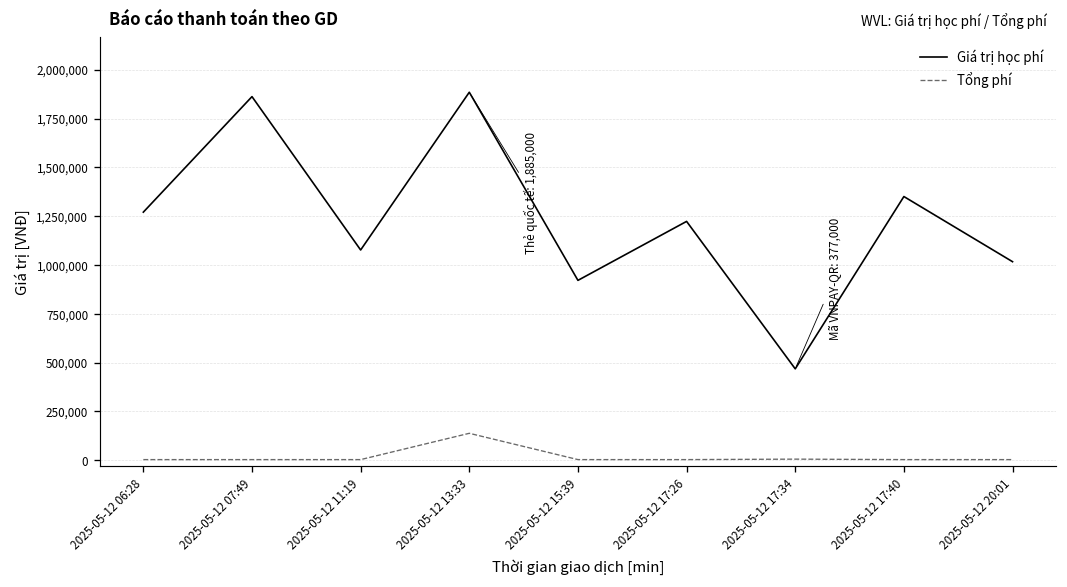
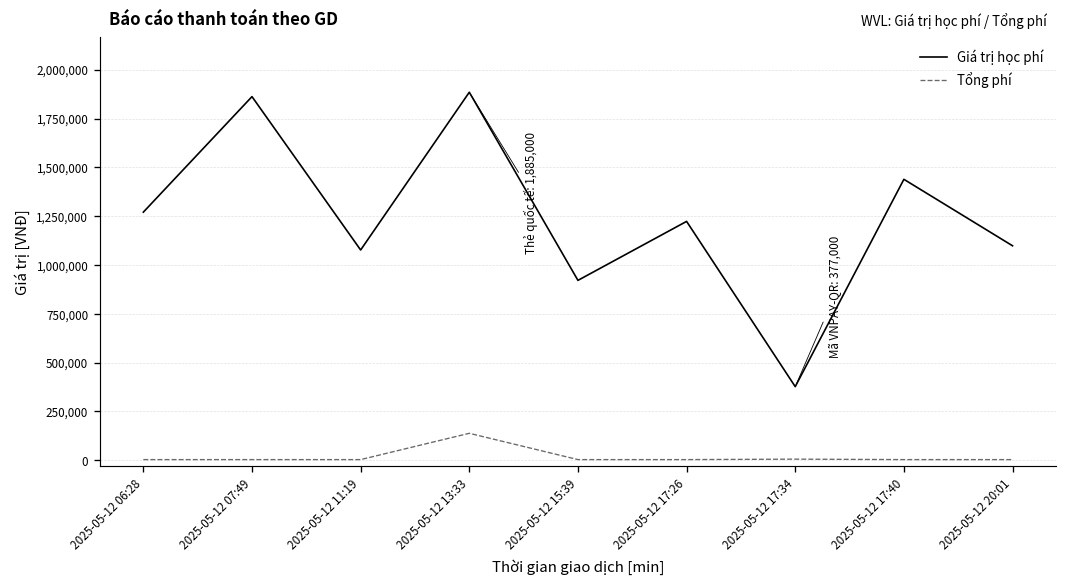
  {
    "Giá trị học phí": {
      "2025-05-12 06:28": "1,270,000",
      "2025-05-12 07:49": "1,860,000",
      "2025-05-12 11:19": "1,080,000",
      "2025-05-12 15:39": "920,000",
      "2025-05-12 17:26": "1,220,000",
-     "2025-05-12 17:34": "470,000",
-     "2025-05-12 17:40": "1,350,000",
-     "2025-05-12 20:01": "1,020,000"
+     "2025-05-12 17:34": "380,000",
+     "2025-05-12 17:40": "1,440,000",
+     "2025-05-12 20:01": "1,100,000"
    },
    "Tổng phí": {
      "2025-05-12 06:28": "0",
      "2025-05-12 07:49": "0",
      "2025-05-12 11:19": "0",
      "2025-05-12 13:33": "140,000",
      "2025-05-12 15:39": "0",
      "2025-05-12 17:26": "0",
      "2025-05-12 17:34": "10,000",
      "2025-05-12 17:40": "0",
      "2025-05-12 20:01": "0"
    }
  }
